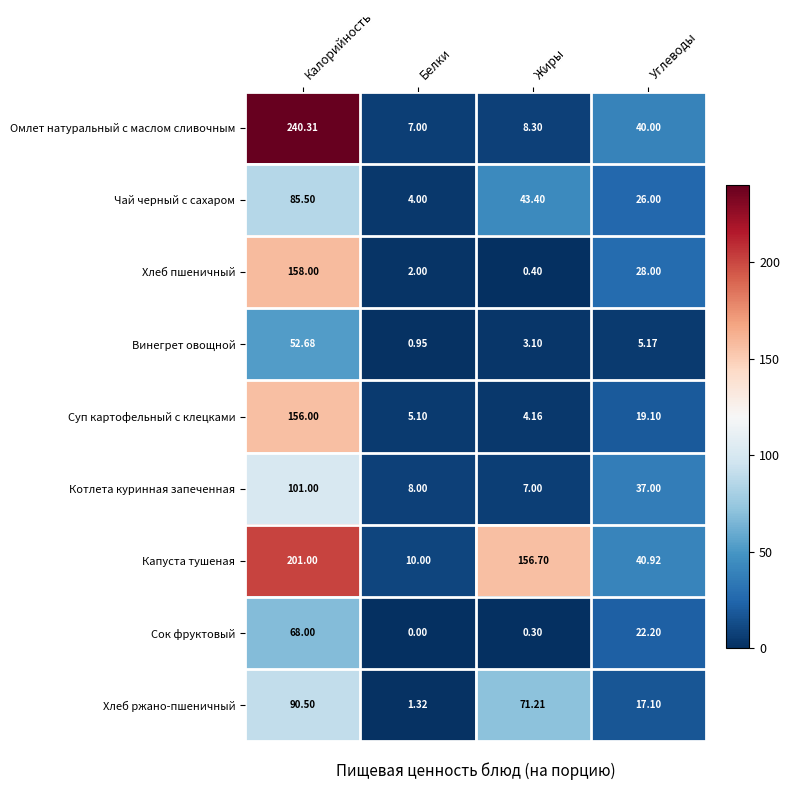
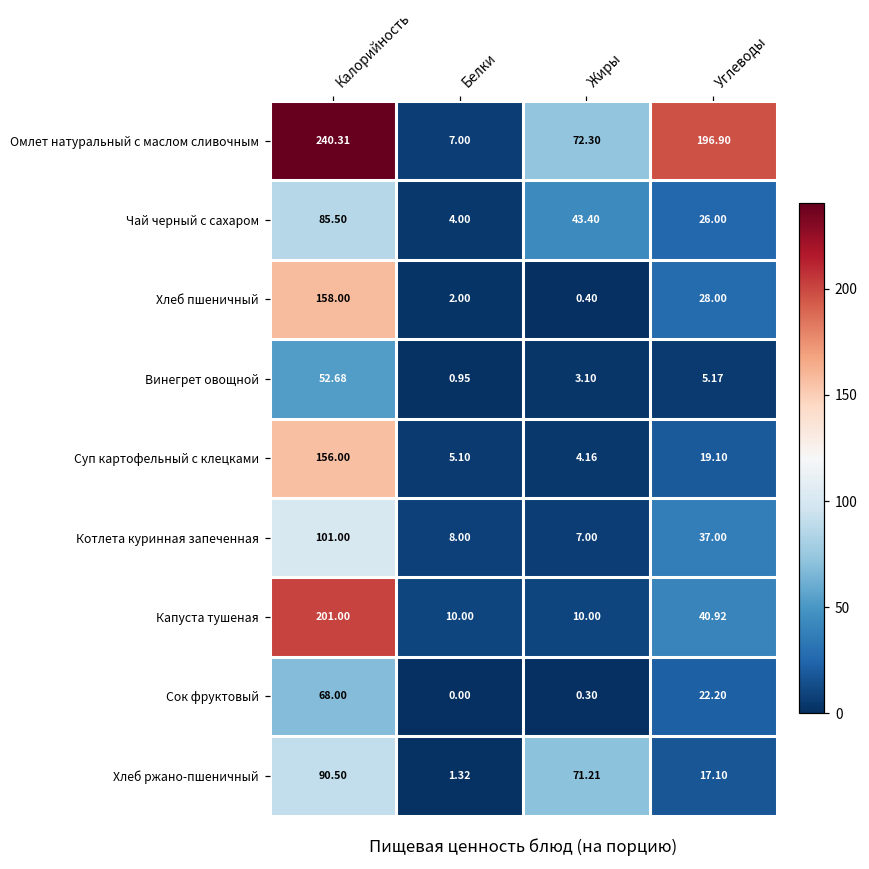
  {
    "Омлет натуральный с маслом сливочным": {
      "Калорийность": 240.31,
      "Белки": 7.00,
-     "Жиры": 8.30,
-     "Углеводы": 40.00
+     "Жиры": 72.30,
+     "Углеводы": 196.90
    },
    "Чай черный с сахаром": {
      "Калорийность": 85.50,
      "Белки": 4.00,
      "Жиры": 43.40,
      "Углеводы": 26.00
    },
    "Хлеб пшеничный": {
      "Калорийность": 158.00,
      "Белки": 2.00,
      "Жиры": 0.40,
      "Углеводы": 28.00
    },
    "Винегрет овощной": {
      "Калорийность": 52.68,
      "Белки": 0.95,
      "Жиры": 3.10,
      "Углеводы": 5.17
    },
    "Суп картофельный с клецками": {
      "Калорийность": 156.00,
      "Белки": 5.10,
      "Жиры": 4.16,
      "Углеводы": 19.10
    },
    "Котлета куринная запеченная": {
      "Калорийность": 101.00,
      "Белки": 8.00,
      "Жиры": 7.00,
      "Углеводы": 37.00
    },
    "Капуста тушеная": {
      "Калорийность": 201.00,
      "Белки": 10.00,
-     "Жиры": 156.70,
+     "Жиры": 10.00,
      "Углеводы": 40.92
    },
    "Сок фруктовый": {
      "Калорийность": 68.00,
      "Белки": 0.00,
      "Жиры": 0.30,
      "Углеводы": 22.20
    },
    "Хлеб ржано-пшеничный": {
      "Калорийность": 90.50,
      "Белки": 1.32,
      "Жиры": 71.21,
      "Углеводы": 17.10
    }
  }
